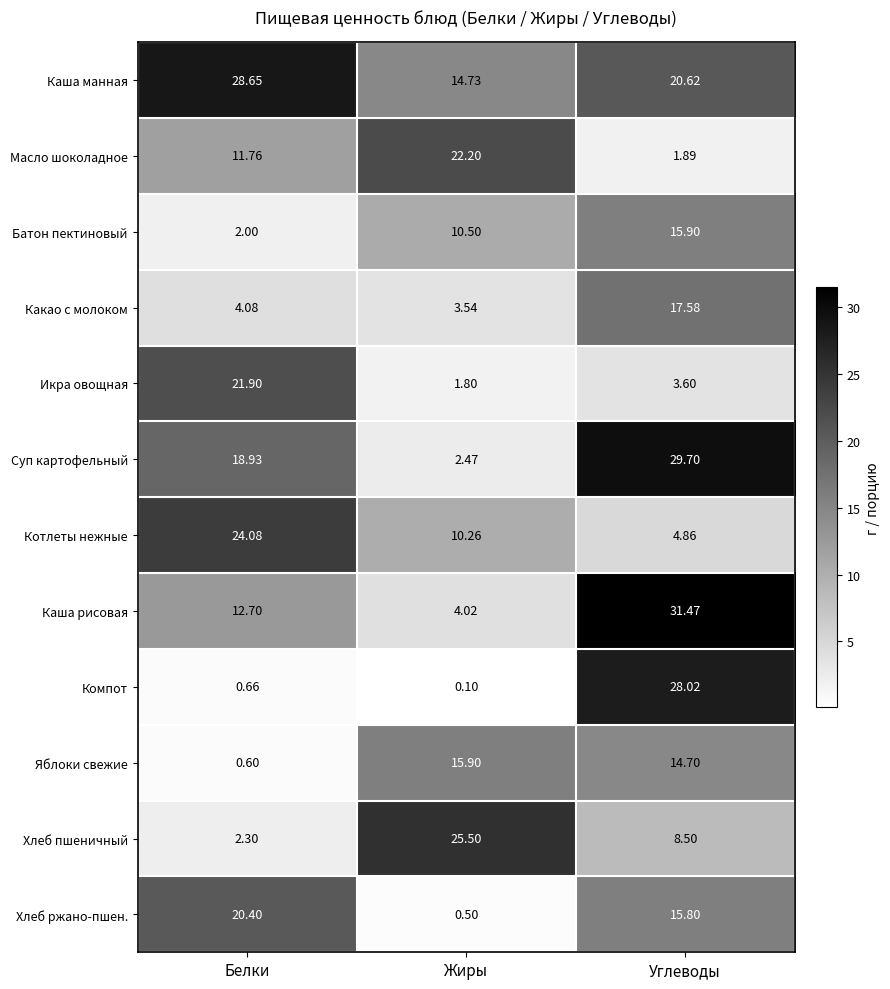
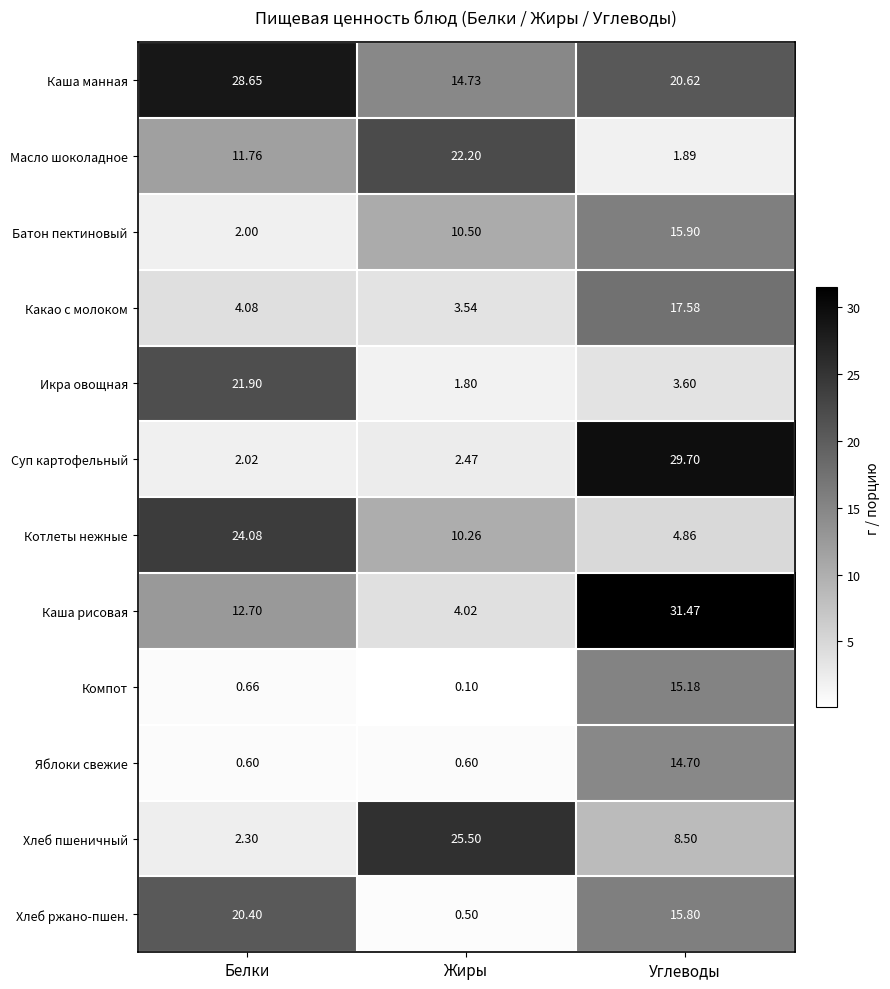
  {
    "Каша манная": {
      "Белки": 28.65,
      "Жиры": 14.73,
      "Углеводы": 20.62
    },
    "Масло шоколадное": {
      "Белки": 11.76,
      "Жиры": 22.20,
      "Углеводы": 1.89
    },
    "Батон пектиновый": {
      "Белки": 2.00,
      "Жиры": 10.50,
      "Углеводы": 15.90
    },
    "Какао с молоком": {
      "Белки": 4.08,
      "Жиры": 3.54,
      "Углеводы": 17.58
    },
    "Икра овощная": {
      "Белки": 21.90,
      "Жиры": 1.80,
      "Углеводы": 3.60
    },
    "Суп картофельный": {
-     "Белки": 18.93,
+     "Белки": 2.02,
      "Жиры": 2.47,
      "Углеводы": 29.70
    },
    "Котлеты нежные": {
      "Белки": 24.08,
      "Жиры": 10.26,
      "Углеводы": 4.86
    },
    "Каша рисовая": {
      "Белки": 12.70,
      "Жиры": 4.02,
      "Углеводы": 31.47
    },
    "Компот": {
      "Белки": 0.66,
      "Жиры": 0.10,
-     "Углеводы": 28.02
+     "Углеводы": 15.18
    },
    "Яблоки свежие": {
      "Белки": 0.60,
-     "Жиры": 15.90,
+     "Жиры": 0.60,
      "Углеводы": 14.70
    },
    "Хлеб пшеничный": {
      "Белки": 2.30,
      "Жиры": 25.50,
      "Углеводы": 8.50
    },
    "Хлеб ржано-пшен.": {
      "Белки": 20.40,
      "Жиры": 0.50,
      "Углеводы": 15.80
    }
  }
